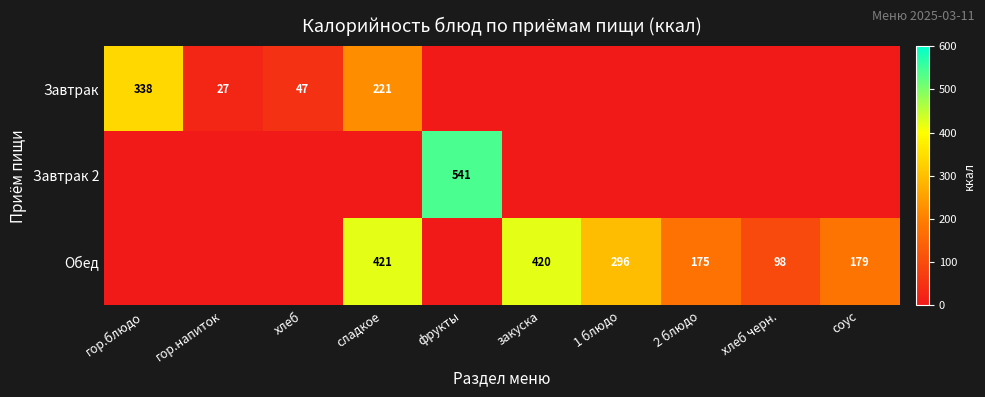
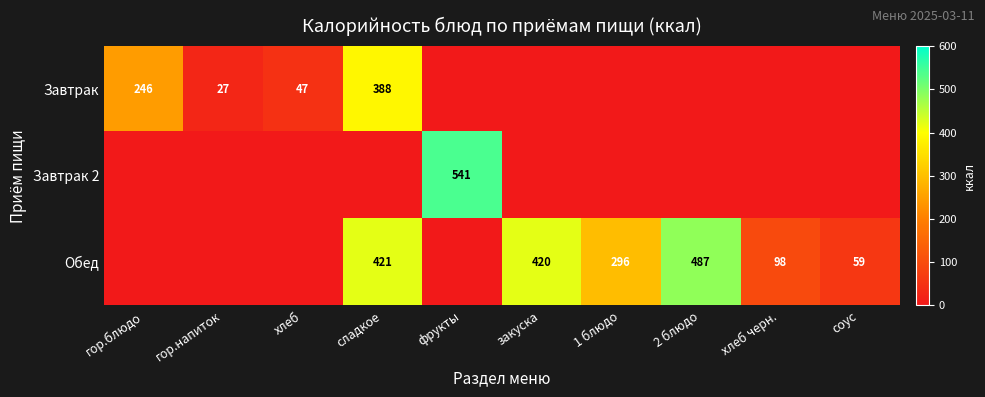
  {
    "Завтрак": {
-     "гор.блюдо": 338,
+     "гор.блюдо": 246,
      "гор.напиток": 27,
      "хлеб": 47,
-     "сладкое": 221
+     "сладкое": 388
    },
    "Завтрак 2": {
      "фрукты": 541
    },
    "Обед": {
      "сладкое": 421,
      "закуска": 420,
      "1 блюдо": 296,
-     "2 блюдо": 175,
+     "2 блюдо": 487,
      "хлеб черн.": 98,
-     "соус": 179
+     "соус": 59
    }
  }
